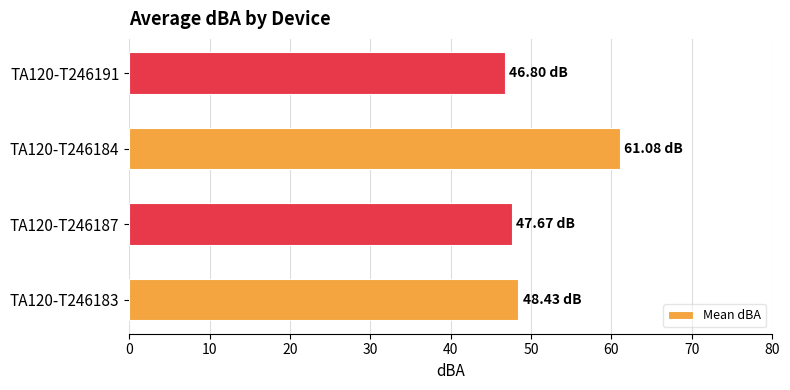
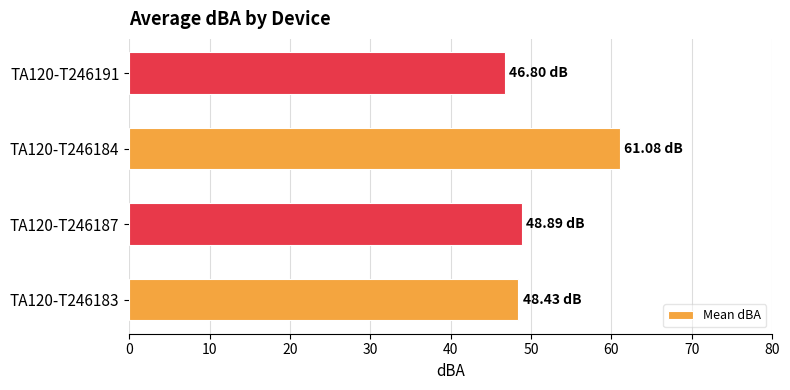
  {
    "TA120-T246191": 46.80,
    "TA120-T246184": 61.08,
-   "TA120-T246187": 47.67,
+   "TA120-T246187": 48.89,
    "TA120-T246183": 48.43
  }
